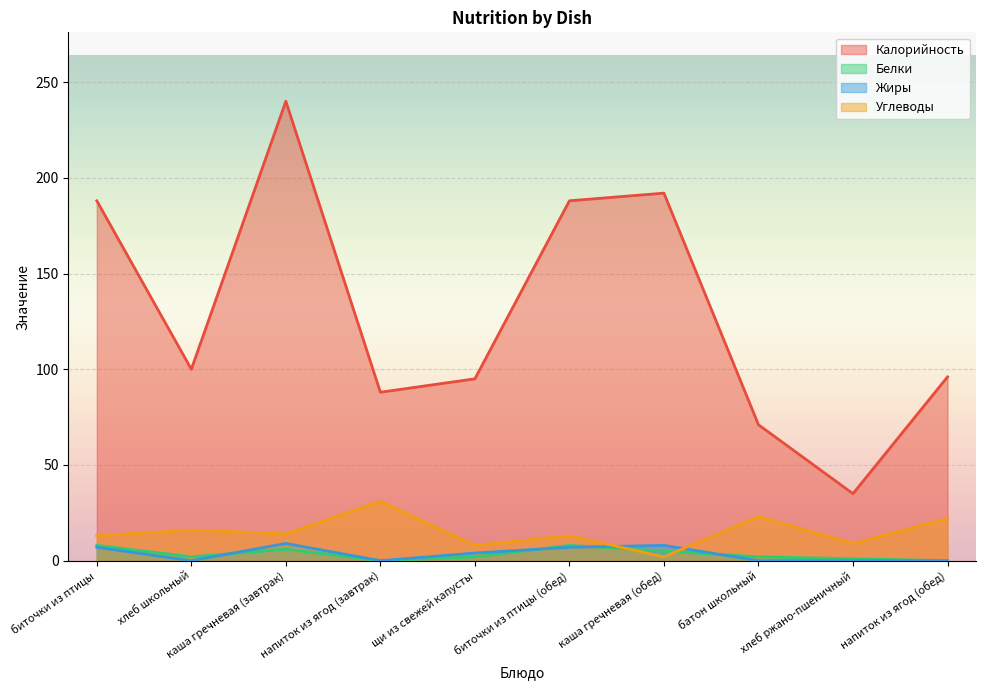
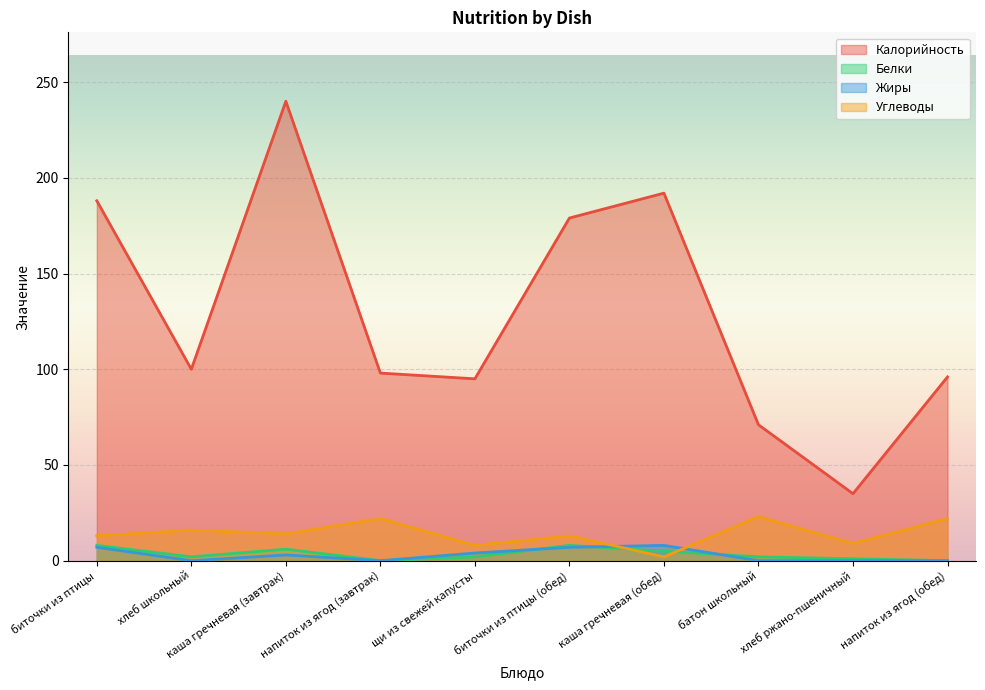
  {
    "Калорийность": {
      "биточки из птицы": 188,
      "хлеб школьный": 100,
      "каша гречневая (завтрак)": 240,
-     "напиток из ягод (завтрак)": 88,
+     "напиток из ягод (завтрак)": 98,
      "щи из свежей капусты": 95,
-     "биточки из птицы (обед)": 188,
+     "биточки из птицы (обед)": 179,
      "каша гречневая (обед)": 192,
      "батон школьный": 71,
      "хлеб ржано-пшеничный": 35,
      "напиток из ягод (обед)": 96
    },
    "Белки": {
      "хлеб школьный": 2,
      "каша гречневая (завтрак)": 6,
      "щи из свежей капусты": 2,
      "каша гречневая (обед)": 5,
      "батон школьный": 2
    },
    "Жиры": {
      "хлеб школьный": 0,
-     "каша гречневая (завтрак)": 9,
+     "каша гречневая (завтрак)": 3,
      "щи из свежей капусты": 4,
      "каша гречневая (обед)": 8,
      "батон школьный": 0
    },
    "Углеводы": {
      "биточки из птицы": 13,
      "хлеб школьный": 16,
      "каша гречневая (завтрак)": 14,
-     "напиток из ягод (завтрак)": 31,
+     "напиток из ягод (завтрак)": 22,
      "щи из свежей капусты": 8,
      "биточки из птицы (обед)": 13,
      "каша гречневая (обед)": 2,
      "батон школьный": 23,
      "хлеб ржано-пшеничный": 9,
      "напиток из ягод (обед)": 22
    }
  }
